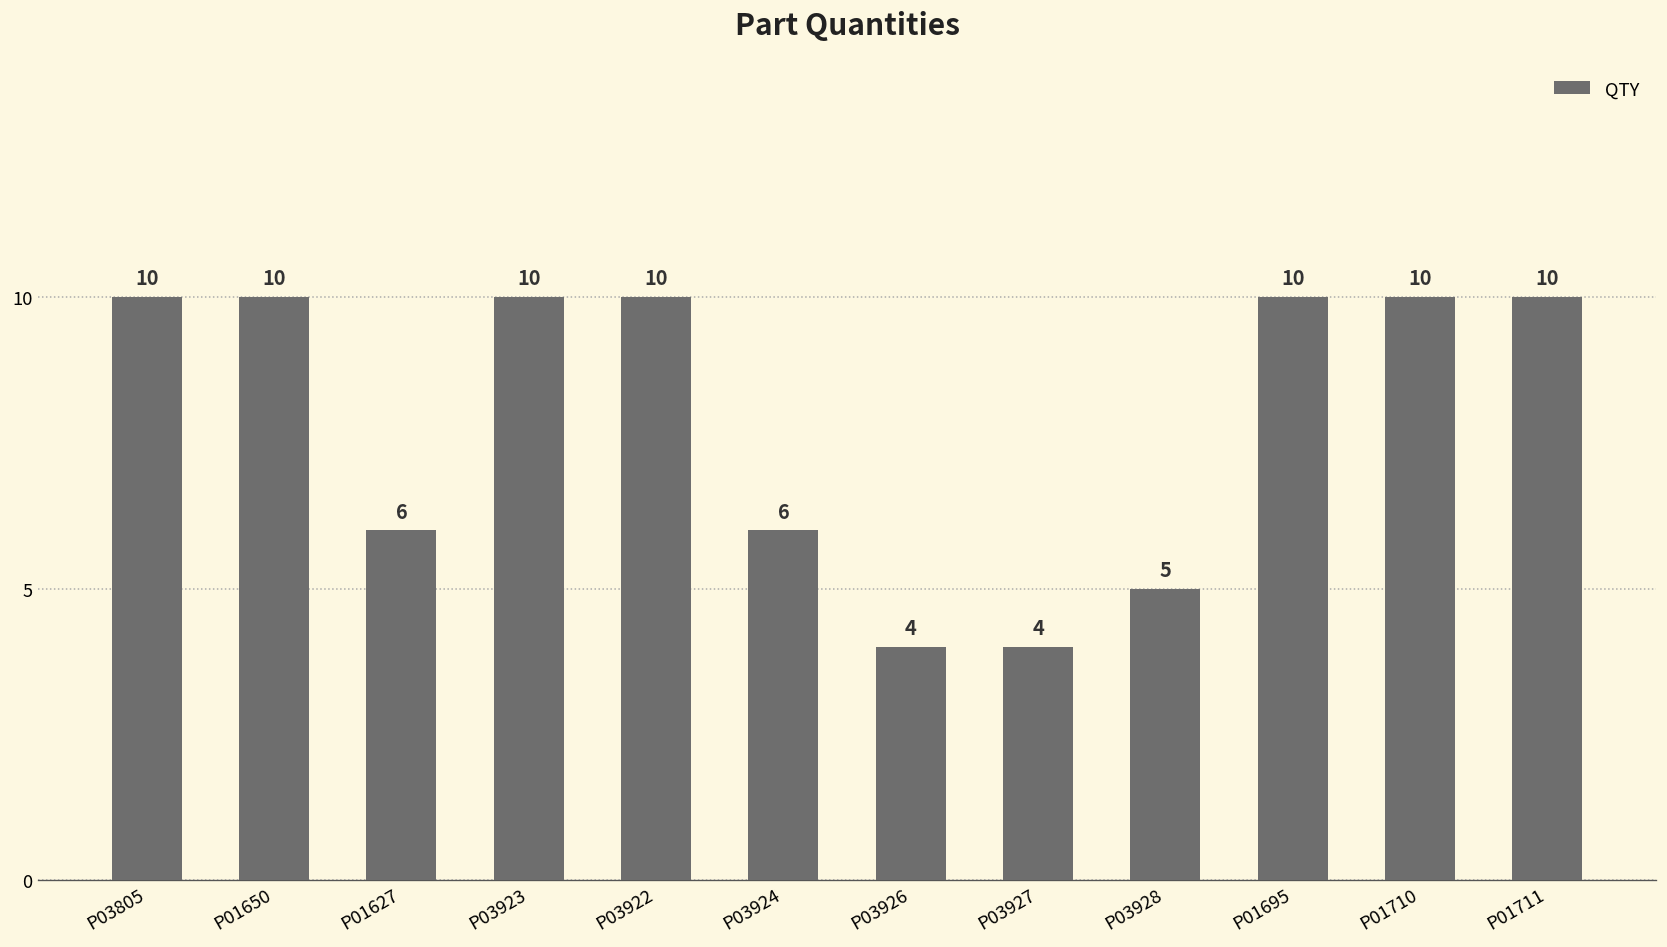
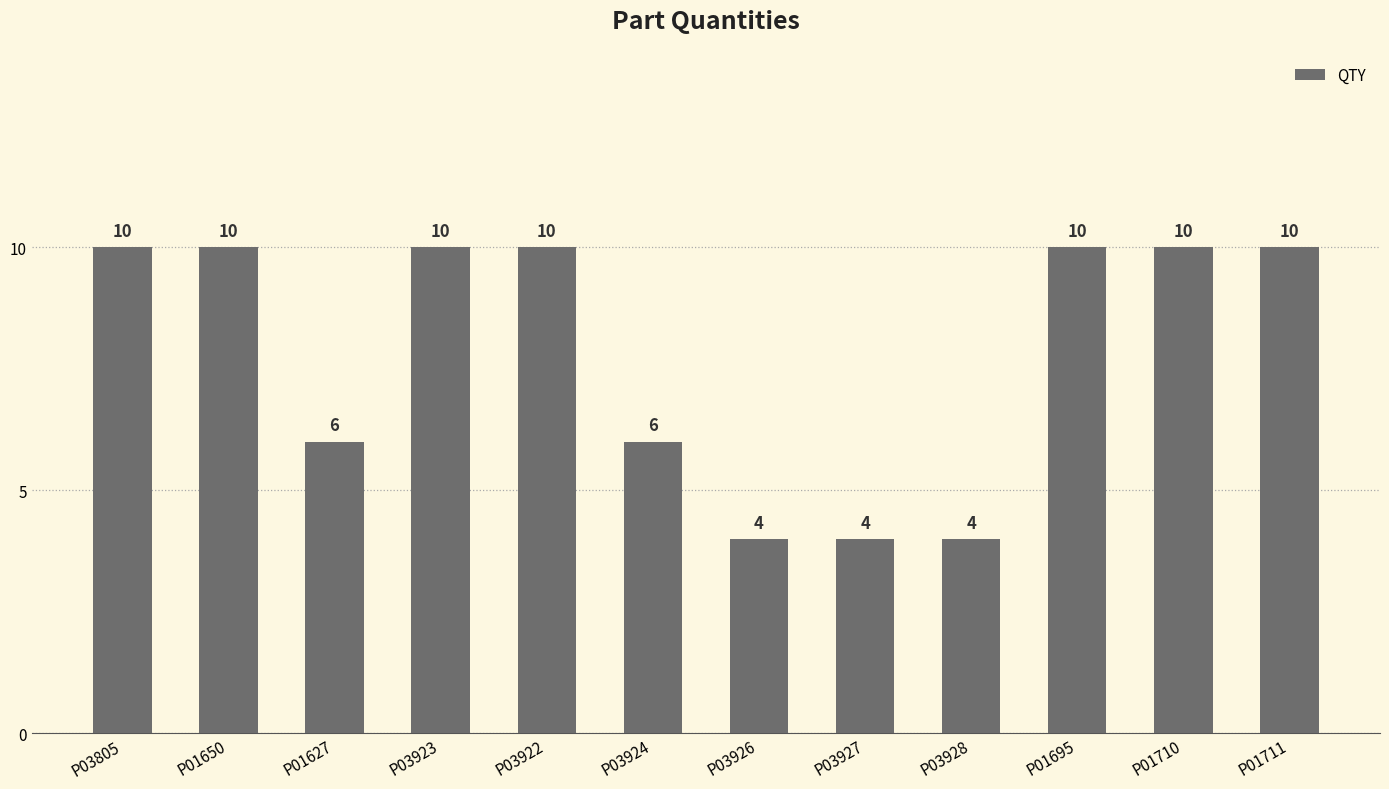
  {
    "P03805": 10,
    "P01650": 10,
    "P01627": 6,
    "P03923": 10,
    "P03922": 10,
    "P03924": 6,
    "P03926": 4,
    "P03927": 4,
-   "P03928": 5,
+   "P03928": 4,
    "P01695": 10,
    "P01710": 10,
    "P01711": 10
  }
